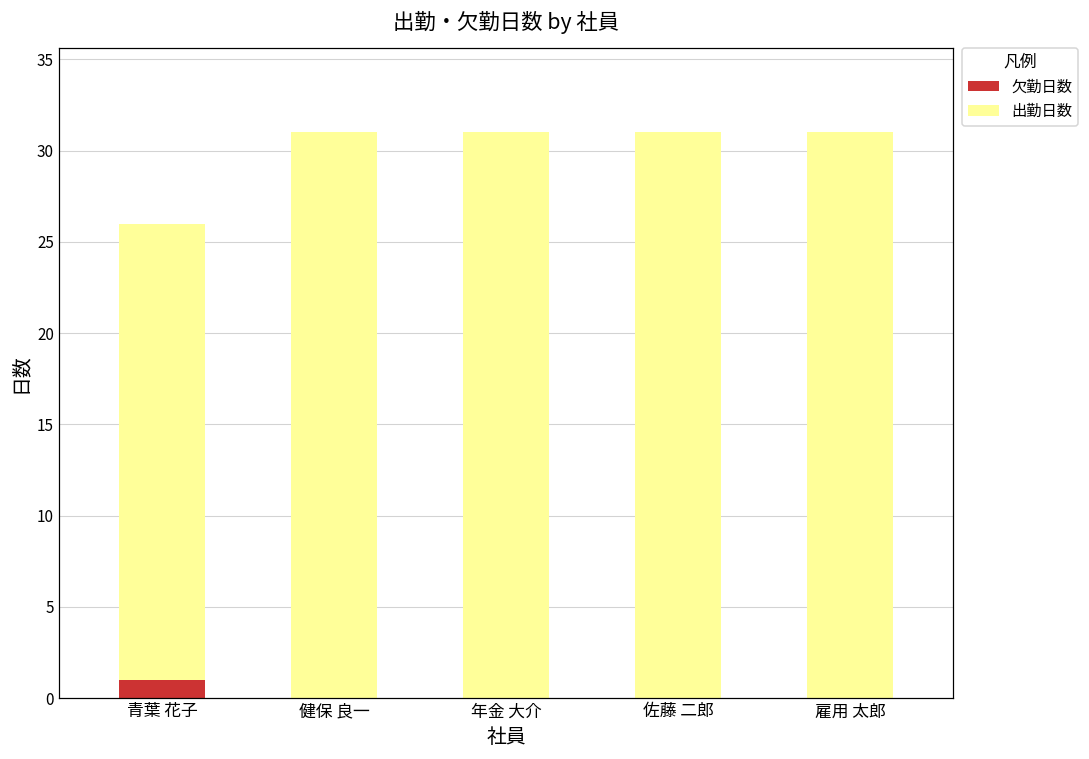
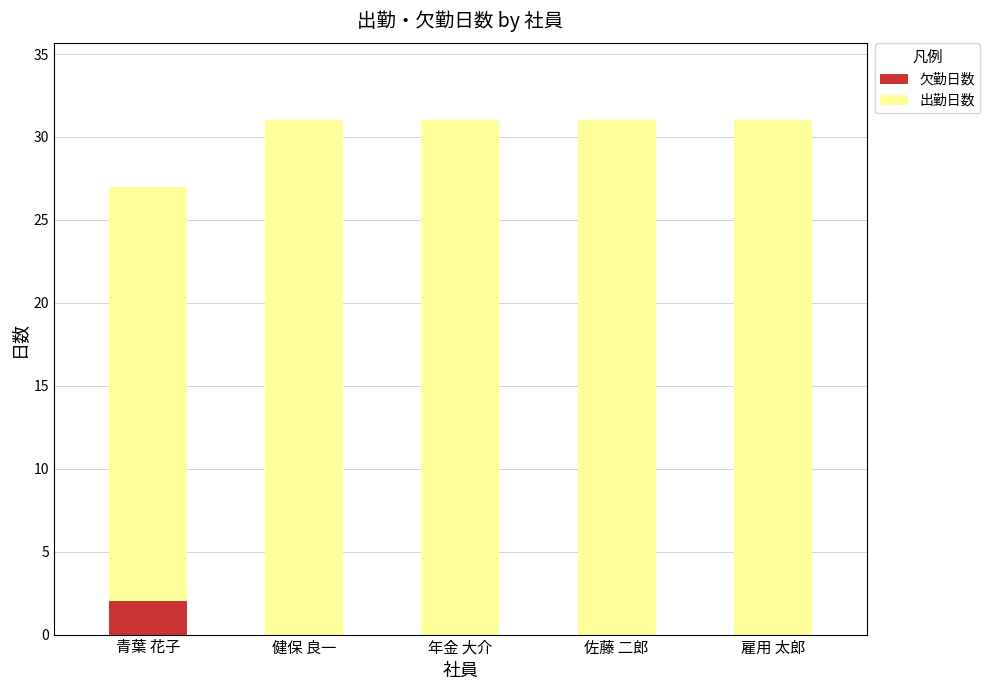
  {
    "欠勤日数": {
-     "青葉 花子": 1,
+     "青葉 花子": 2,
      "健保 良一": 0,
      "年金 大介": 0,
      "佐藤 二郎": 0,
      "雇用 太郎": 0
    },
    "出勤日数": {
      "青葉 花子": 25,
      "健保 良一": 31,
      "年金 大介": 31,
      "佐藤 二郎": 31,
      "雇用 太郎": 31
    }
  }
